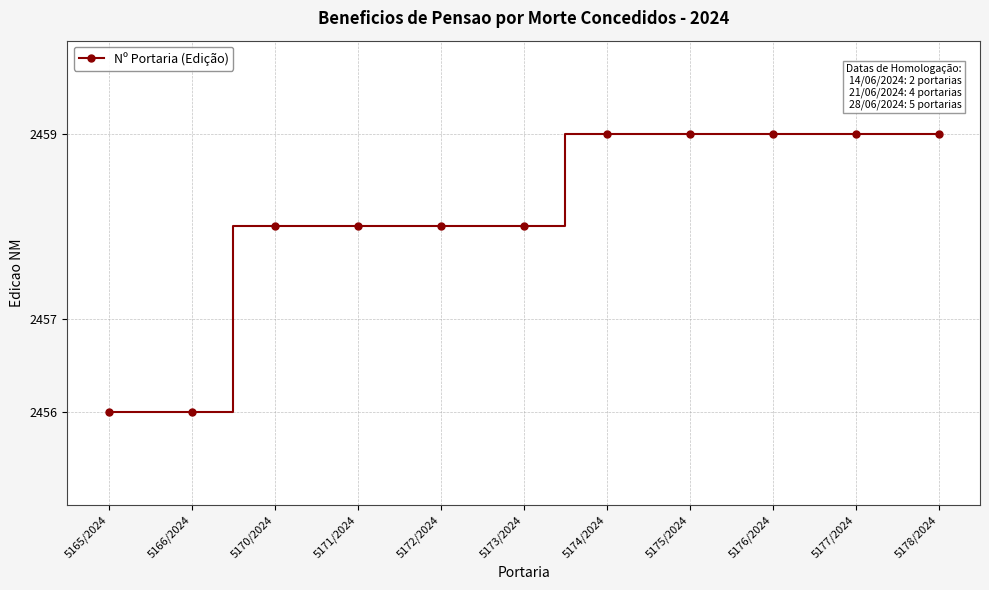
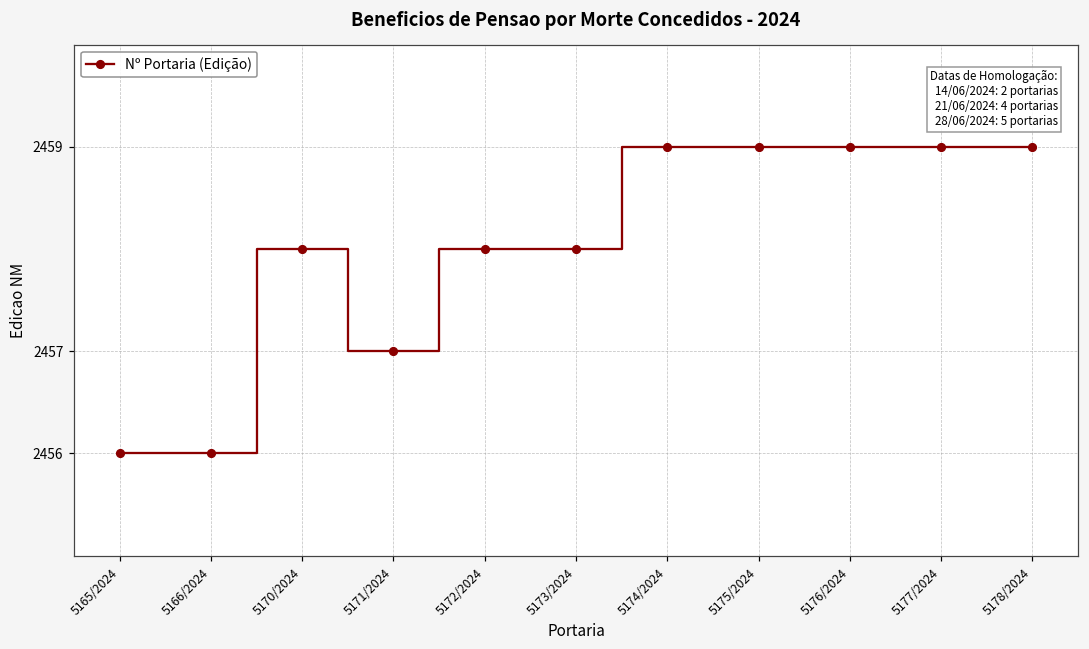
  {
    "5165/2024": 2456,
    "5166/2024": 2456,
    "5170/2024": 2458,
-   "5171/2024": 2458,
+   "5171/2024": 2457,
    "5172/2024": 2458,
    "5173/2024": 2458,
    "5174/2024": 2459,
    "5175/2024": 2459,
    "5176/2024": 2459
  }
